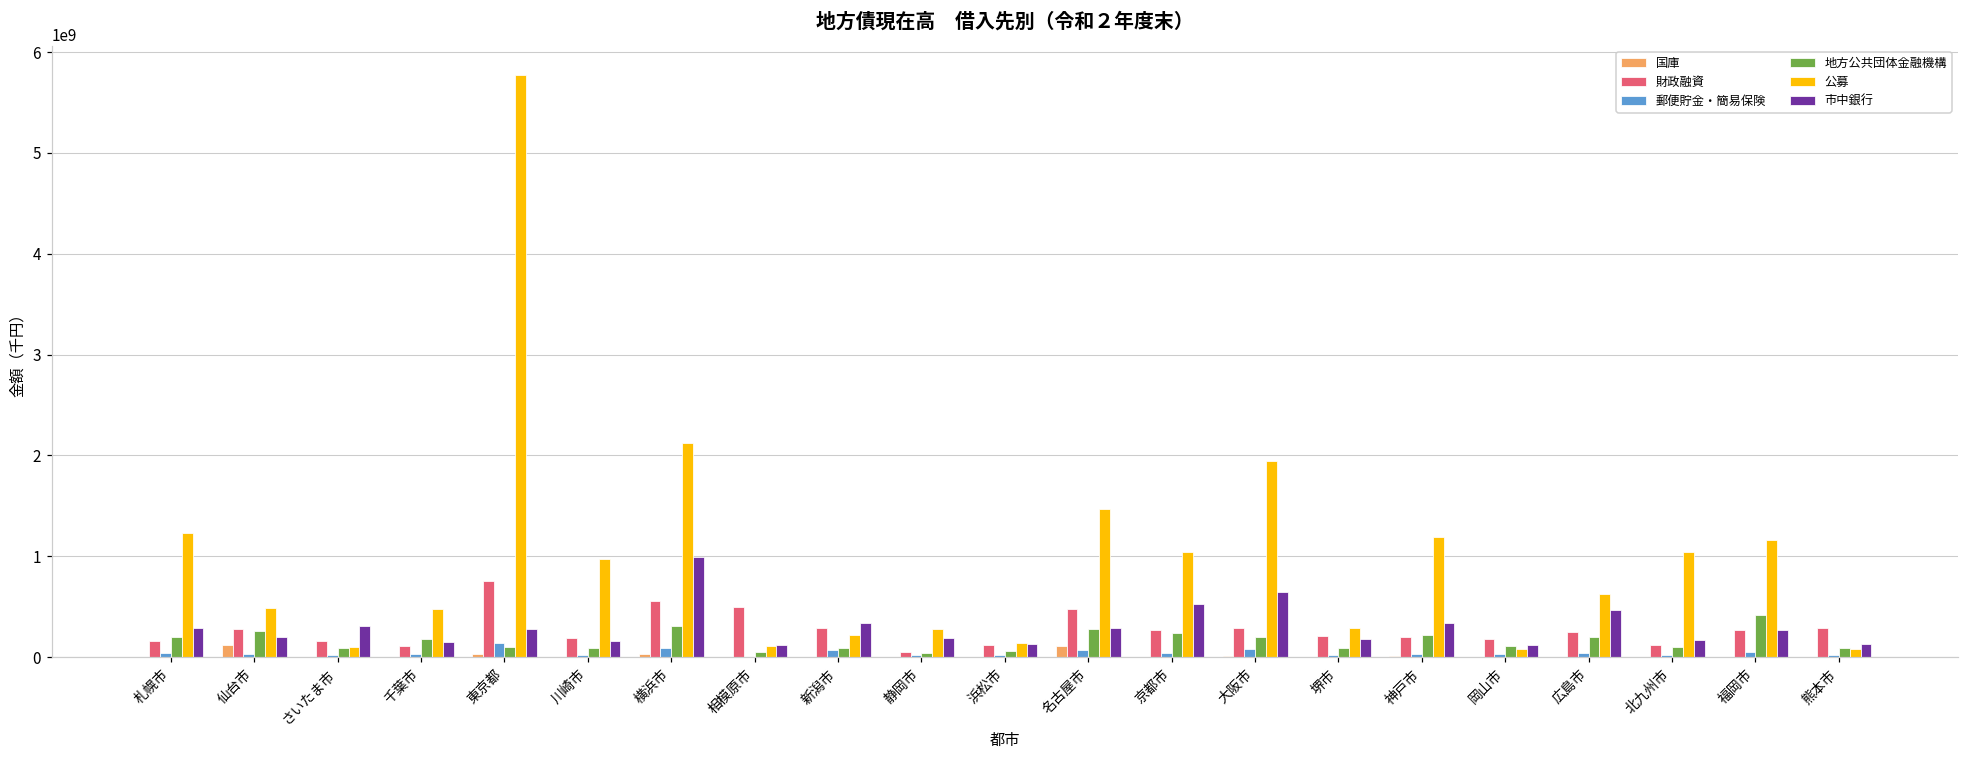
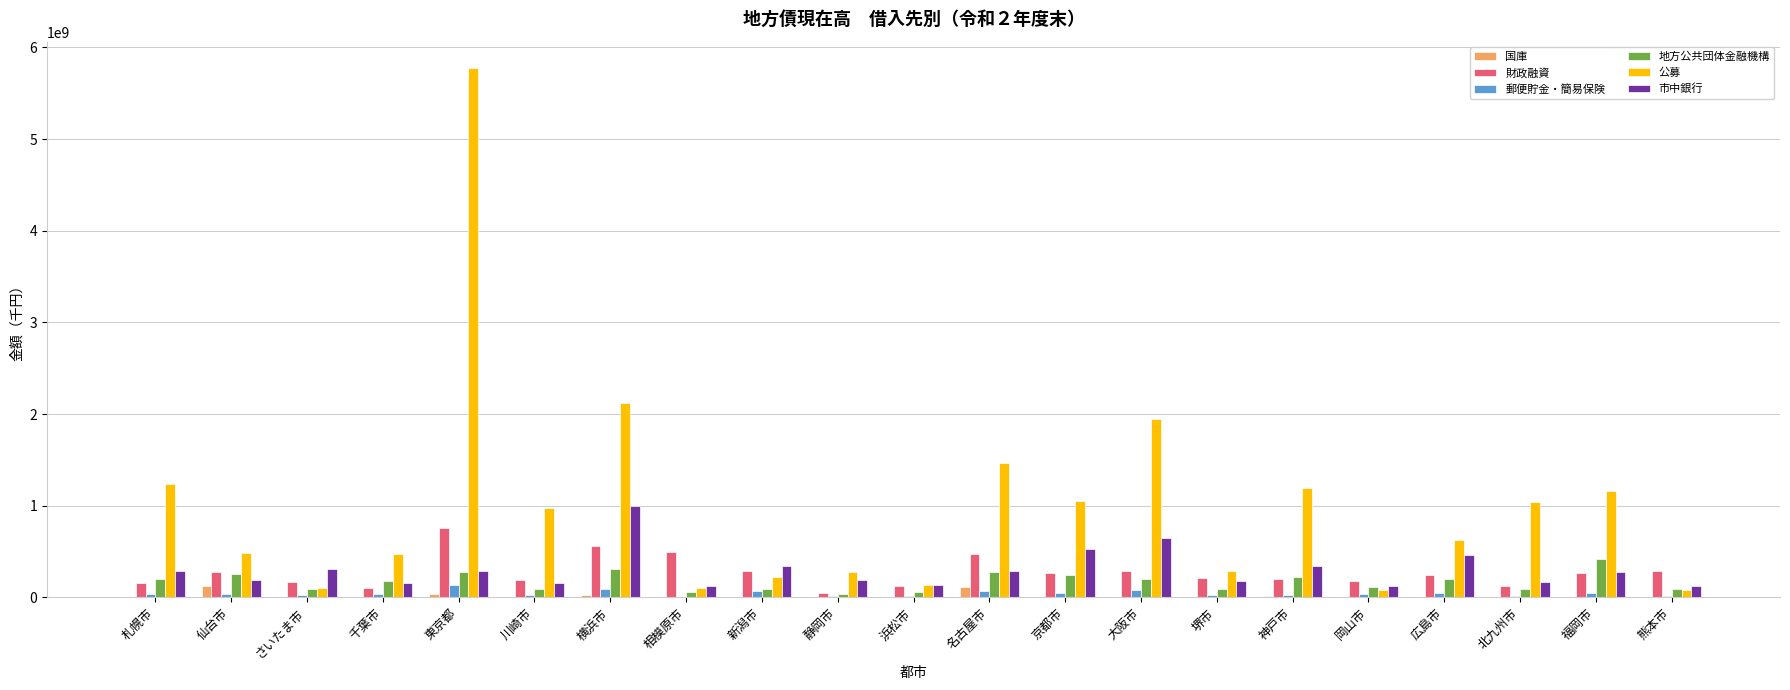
  {
    "国庫": {
      "仙台市": 100000000,
      "東京都": 0,
      "名古屋市": 100000000
    },
    "財政融資": {
      "札幌市": 200000000,
      "仙台市": 300000000,
      "さいたま市": 200000000,
      "千葉市": 100000000,
      "東京都": 800000000,
      "川崎市": 200000000,
      "横浜市": 600000000,
      "相模原市": 500000000,
      "新潟市": 300000000,
      "静岡市": 0,
      "浜松市": 100000000,
      "名古屋市": 500000000,
      "京都市": 300000000,
      "大阪市": 300000000,
      "堺市": 200000000,
      "神戸市": 200000000,
      "岡山市": 200000000,
      "広島市": 200000000,
      "北九州市": 100000000,
      "福岡市": 300000000,
      "熊本市": 300000000
    },
    "郵便貯金・簡易保険": {
      "札幌市": 0,
      "仙台市": 0,
      "千葉市": 0,
      "東京都": 100000000,
      "横浜市": 100000000,
      "新潟市": 100000000,
      "名古屋市": 100000000,
      "京都市": 0,
      "大阪市": 100000000,
      "神戸市": 0,
      "岡山市": 0,
      "広島市": 0,
      "福岡市": 0
    },
    "地方公共団体金融機構": {
      "札幌市": 200000000,
      "仙台市": 300000000,
      "さいたま市": 100000000,
      "千葉市": 200000000,
-     "東京都": 100000000,
+     "東京都": 300000000,
      "川崎市": 100000000,
      "横浜市": 300000000,
      "相模原市": 100000000,
      "新潟市": 100000000,
      "静岡市": 0,
      "浜松市": 100000000,
      "名古屋市": 300000000,
      "京都市": 200000000,
      "大阪市": 200000000,
      "堺市": 100000000,
      "神戸市": 200000000,
      "岡山市": 100000000,
      "広島市": 200000000,
      "北九州市": 100000000,
      "福岡市": 400000000,
      "熊本市": 100000000
    },
    "公募": {
      "札幌市": 1200000000,
      "仙台市": 500000000,
      "さいたま市": 100000000,
      "千葉市": 500000000,
      "東京都": 5800000000,
      "川崎市": 1000000000,
      "横浜市": 2100000000,
      "相模原市": 100000000,
      "新潟市": 200000000,
      "静岡市": 300000000,
      "浜松市": 100000000,
      "名古屋市": 1500000000,
      "京都市": 1000000000,
      "大阪市": 1900000000,
      "堺市": 300000000,
      "神戸市": 1200000000,
      "岡山市": 100000000,
      "広島市": 600000000,
      "北九州市": 1000000000,
      "福岡市": 1200000000,
      "熊本市": 100000000
    },
    "市中銀行": {
      "札幌市": 300000000,
      "仙台市": 200000000,
      "さいたま市": 300000000,
      "千葉市": 200000000,
      "東京都": 300000000,
      "川崎市": 200000000,
      "横浜市": 1000000000,
      "相模原市": 100000000,
      "新潟市": 300000000,
      "静岡市": 200000000,
      "浜松市": 100000000,
      "名古屋市": 300000000,
      "京都市": 500000000,
      "大阪市": 600000000,
      "堺市": 200000000,
      "神戸市": 300000000,
      "岡山市": 100000000,
      "広島市": 500000000,
      "北九州市": 200000000,
      "福岡市": 300000000,
      "熊本市": 100000000
    }
  }
